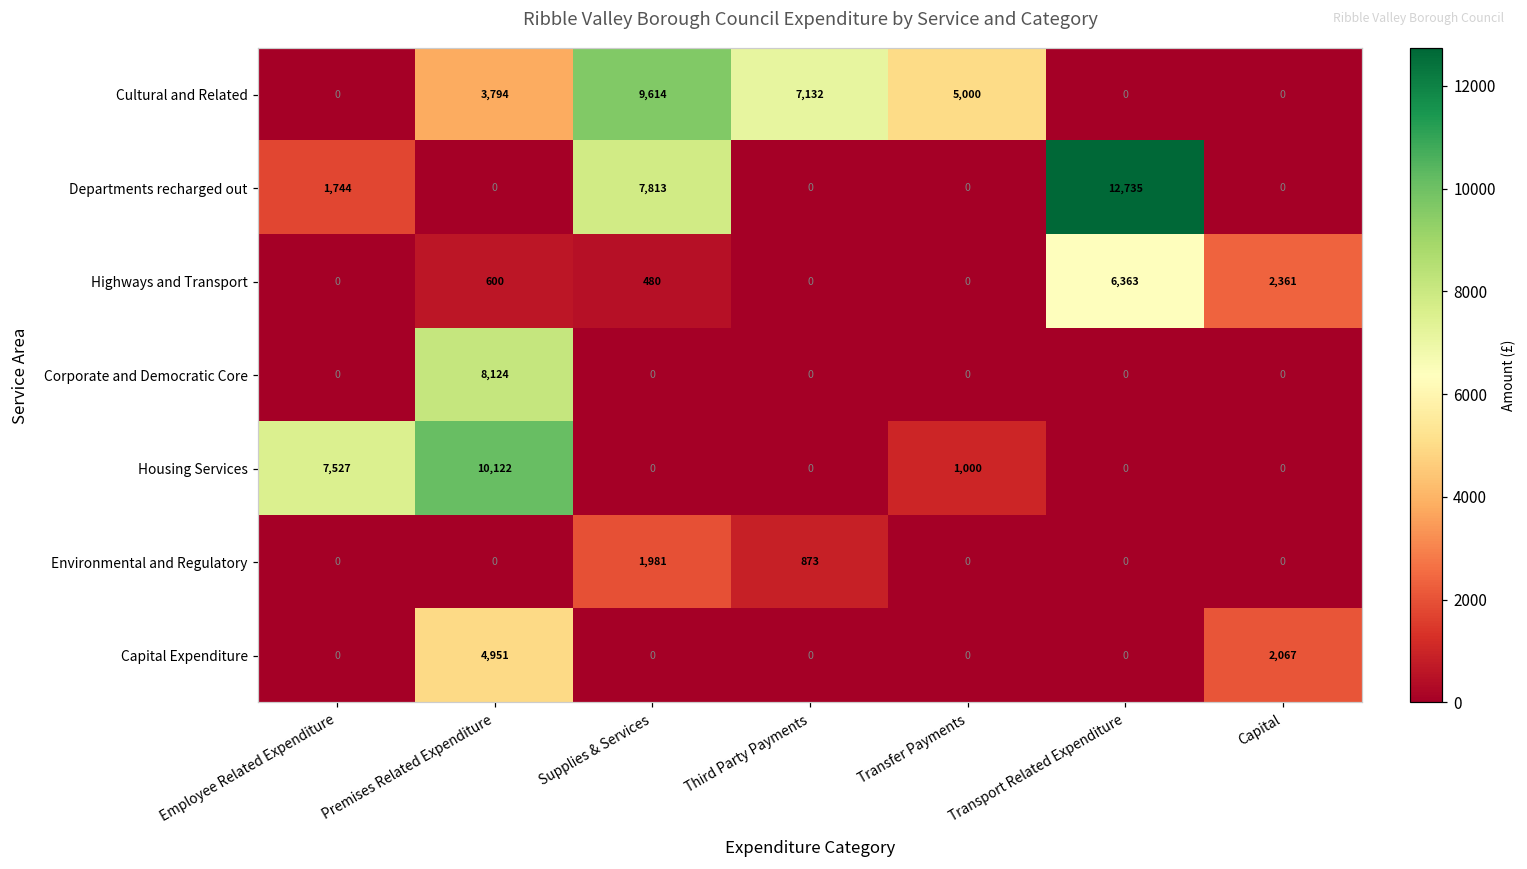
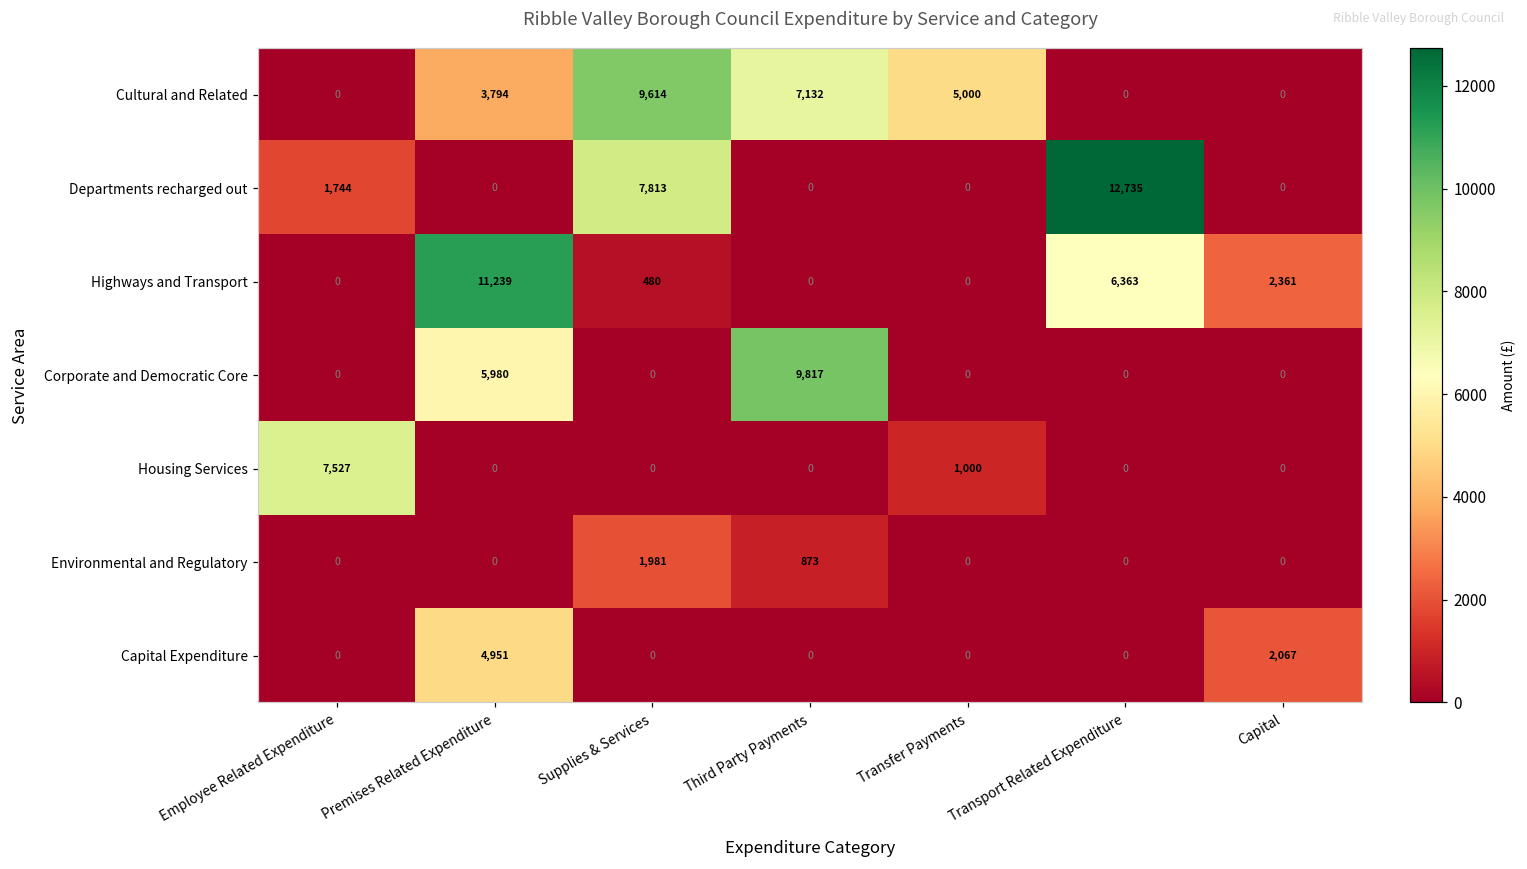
  {
    "Cultural and Related": {
      "Employee Related Expenditure": "0",
      "Premises Related Expenditure": "3,794",
      "Supplies & Services": "9,614",
      "Third Party Payments": "7,132",
      "Transfer Payments": "5,000",
      "Transport Related Expenditure": "0",
      "Capital": "0"
    },
    "Departments recharged out": {
      "Employee Related Expenditure": "1,744",
      "Premises Related Expenditure": "0",
      "Supplies & Services": "7,813",
      "Third Party Payments": "0",
      "Transfer Payments": "0",
      "Transport Related Expenditure": "12,735",
      "Capital": "0"
    },
    "Highways and Transport": {
      "Employee Related Expenditure": "0",
-     "Premises Related Expenditure": "600",
+     "Premises Related Expenditure": "11,239",
      "Supplies & Services": "480",
      "Third Party Payments": "0",
      "Transfer Payments": "0",
      "Transport Related Expenditure": "6,363",
      "Capital": "2,361"
    },
    "Corporate and Democratic Core": {
      "Employee Related Expenditure": "0",
-     "Premises Related Expenditure": "8,124",
+     "Premises Related Expenditure": "5,980",
      "Supplies & Services": "0",
-     "Third Party Payments": "0",
+     "Third Party Payments": "9,817",
      "Transfer Payments": "0",
      "Transport Related Expenditure": "0",
      "Capital": "0"
    },
    "Housing Services": {
      "Employee Related Expenditure": "7,527",
-     "Premises Related Expenditure": "10,122",
+     "Premises Related Expenditure": "0",
      "Supplies & Services": "0",
      "Third Party Payments": "0",
      "Transfer Payments": "1,000",
      "Transport Related Expenditure": "0",
      "Capital": "0"
    },
    "Environmental and Regulatory": {
      "Employee Related Expenditure": "0",
      "Premises Related Expenditure": "0",
      "Supplies & Services": "1,981",
      "Third Party Payments": "873",
      "Transfer Payments": "0",
      "Transport Related Expenditure": "0",
      "Capital": "0"
    },
    "Capital Expenditure": {
      "Employee Related Expenditure": "0",
      "Premises Related Expenditure": "4,951",
      "Supplies & Services": "0",
      "Third Party Payments": "0",
      "Transfer Payments": "0",
      "Transport Related Expenditure": "0",
      "Capital": "2,067"
    }
  }
